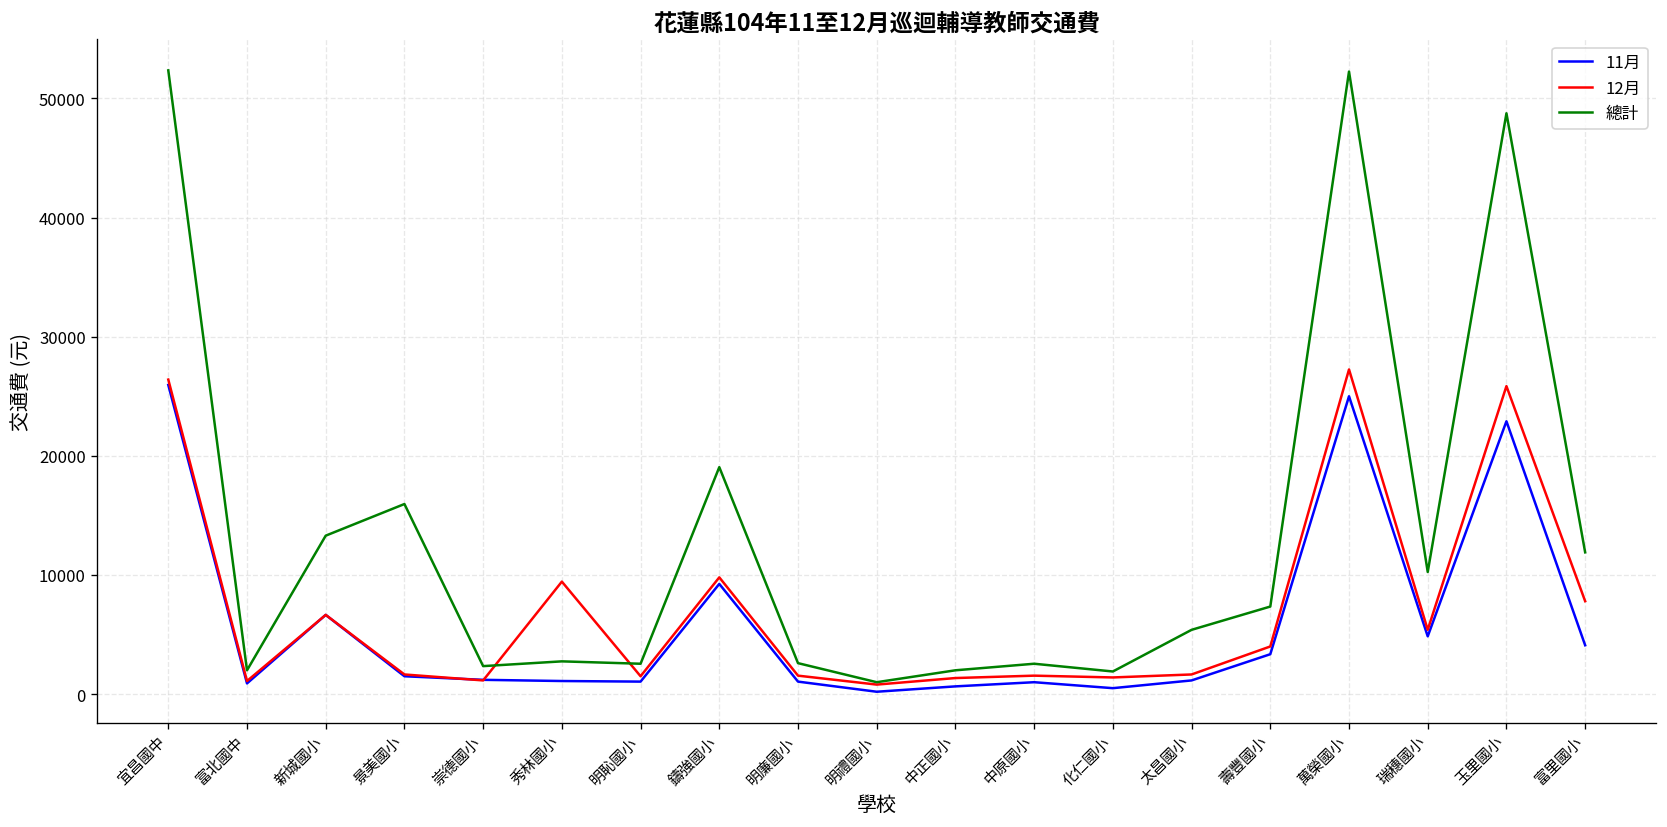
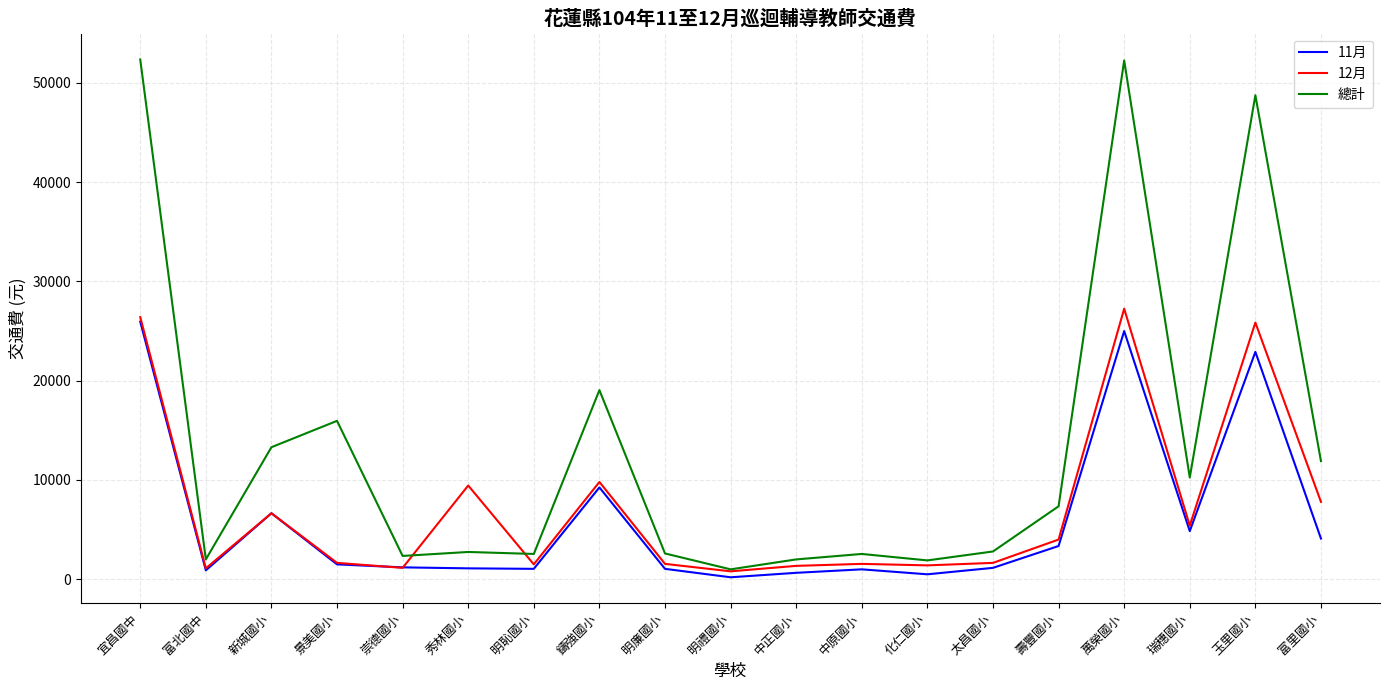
  {
    "11月": {
      "宜昌國中": 26000,
      "秀林國小": 1000,
      "明恥國小": 1000,
      "鑄強國小": 9000,
      "明廉國小": 1000,
      "明禮國小": 0,
      "中正國小": 1000,
      "中原國小": 1000,
      "化仁國小": 1000,
      "太昌國小": 1000,
      "壽豐國小": 3000,
      "萬榮國小": 25000,
      "瑞穗國小": 5000,
      "玉里國小": 23000,
      "富里國小": 4000
    },
    "12月": {
      "宜昌國中": 26000,
      "秀林國小": 9000,
      "明恥國小": 2000,
      "鑄強國小": 10000,
      "明廉國小": 2000,
      "中正國小": 1000,
      "中原國小": 2000,
      "化仁國小": 1000,
      "太昌國小": 2000,
      "壽豐國小": 4000,
      "萬榮國小": 27000,
      "瑞穗國小": 5000,
      "玉里國小": 26000,
      "富里國小": 8000
    },
    "總計": {
      "宜昌國中": 52000,
      "富北國中": 2000,
      "新城國小": 13000,
      "景美國小": 16000,
      "崇德國小": 2000,
      "秀林國小": 3000,
      "明恥國小": 3000,
      "鑄強國小": 19000,
      "明廉國小": 3000,
      "中正國小": 2000,
      "中原國小": 3000,
      "化仁國小": 2000,
-     "太昌國小": 5000,
+     "太昌國小": 3000,
      "壽豐國小": 7000,
      "萬榮國小": 52000,
      "瑞穗國小": 10000,
      "玉里國小": 49000,
      "富里國小": 12000
    }
  }
